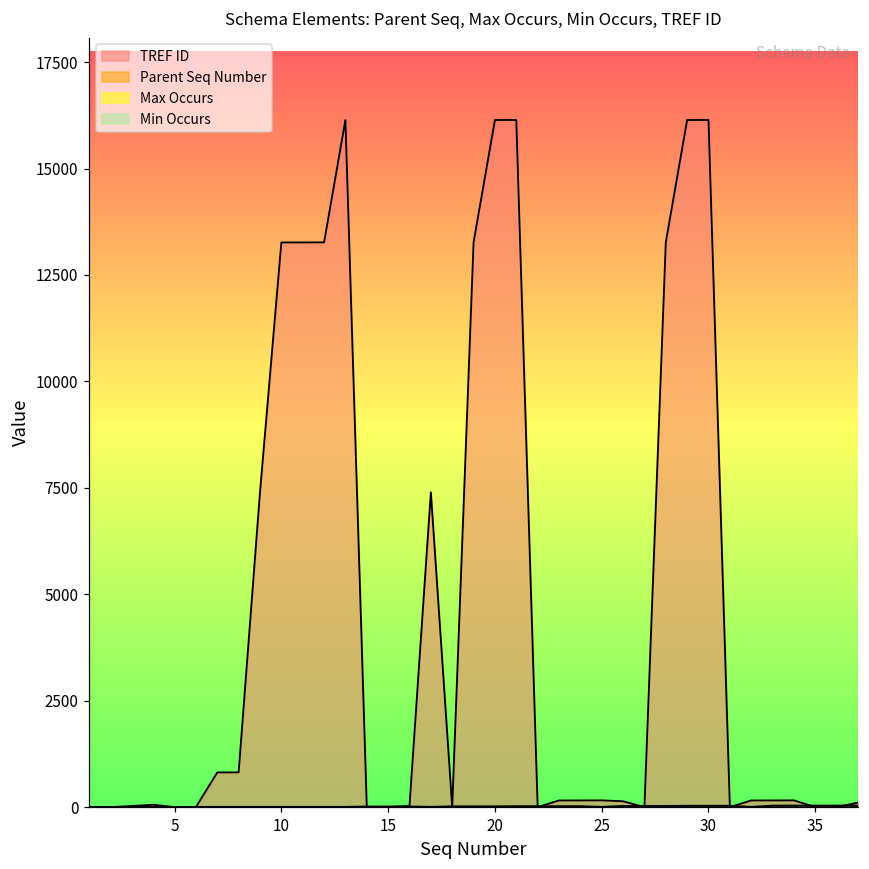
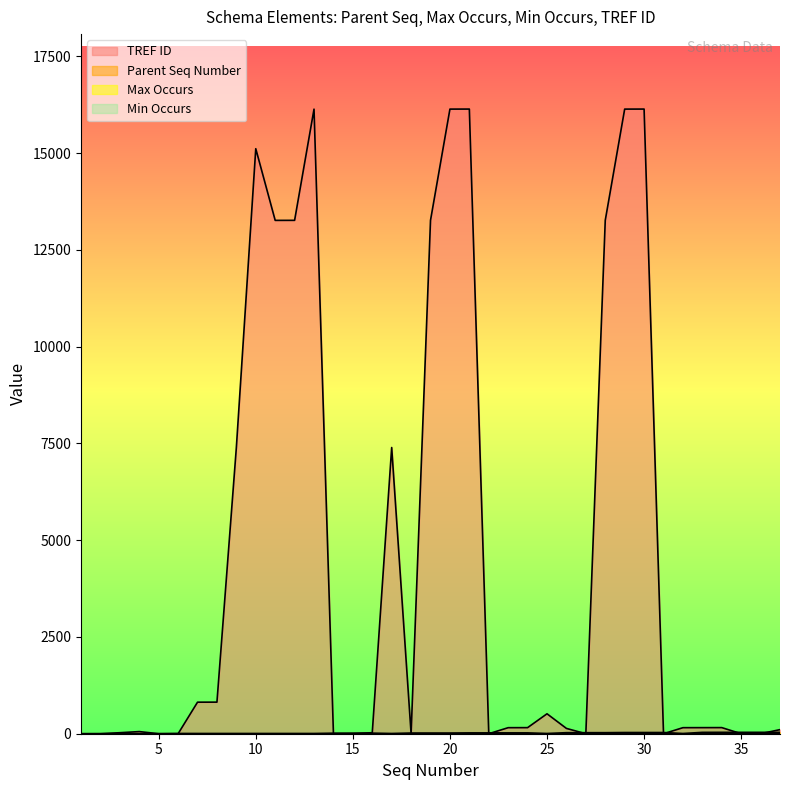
  {
    "TREF ID": {
-     "10": 13300,
+     "10": 15100,
      "20": 16100,
-     "25": 200,
+     "25": 500,
      "30": 16100
    }
  }
